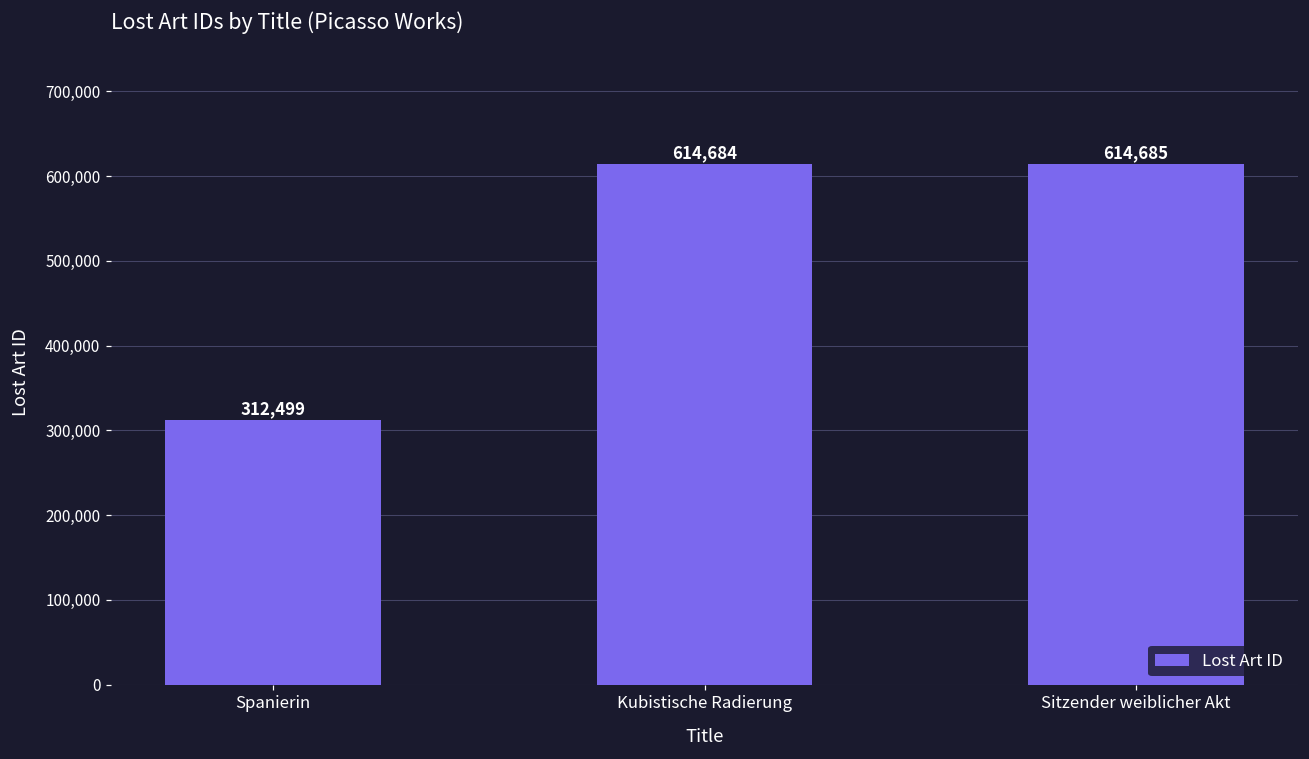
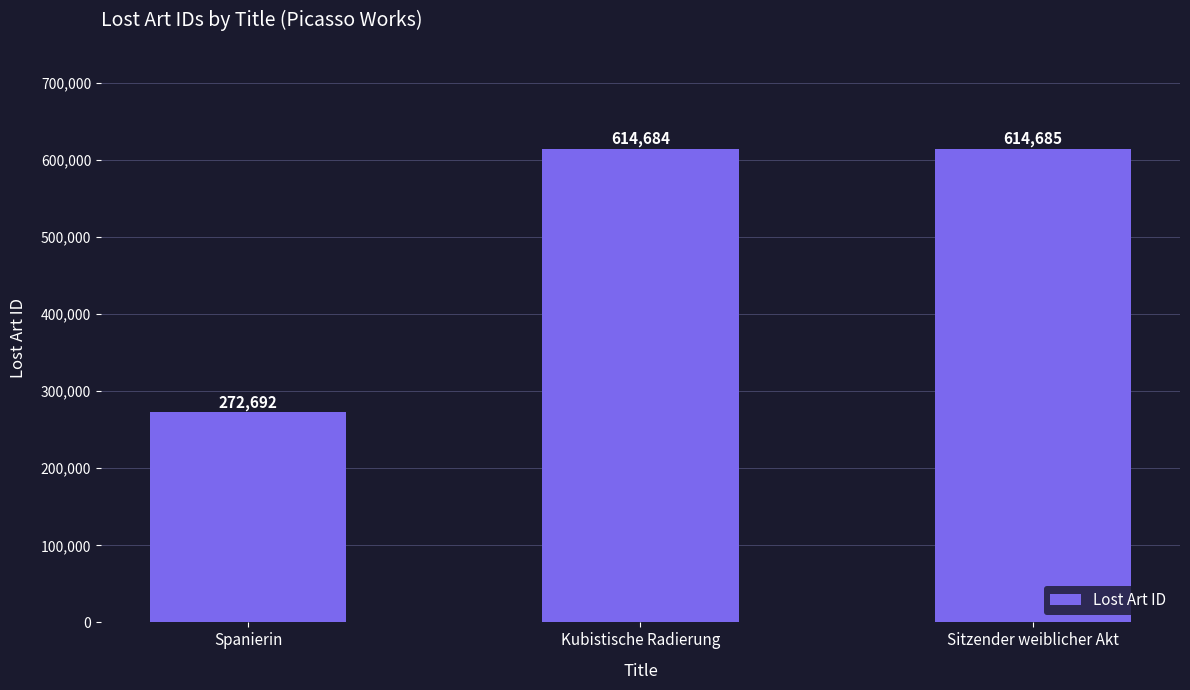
  {
-   "Spanierin": "312,499",
+   "Spanierin": "272,692",
    "Kubistische Radierung": "614,684",
    "Sitzender weiblicher Akt": "614,685"
  }
